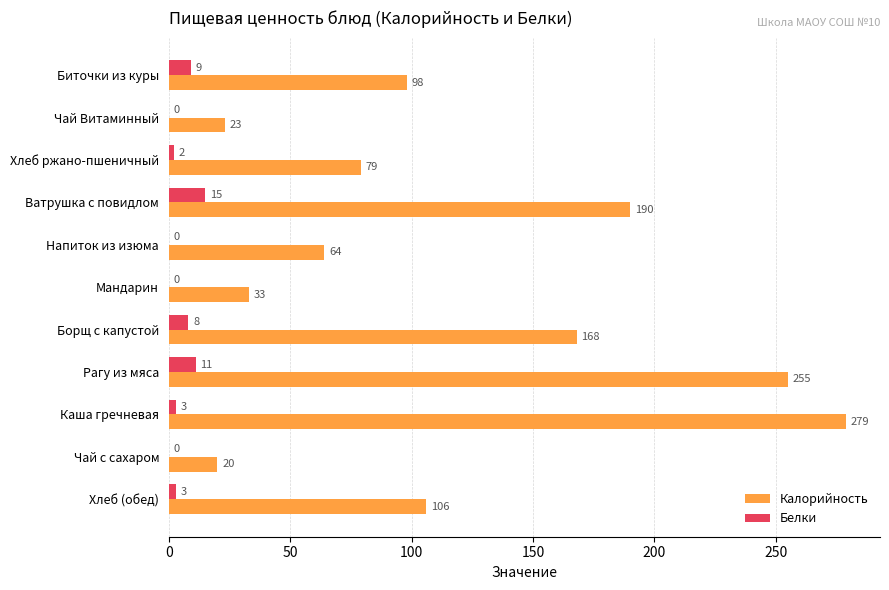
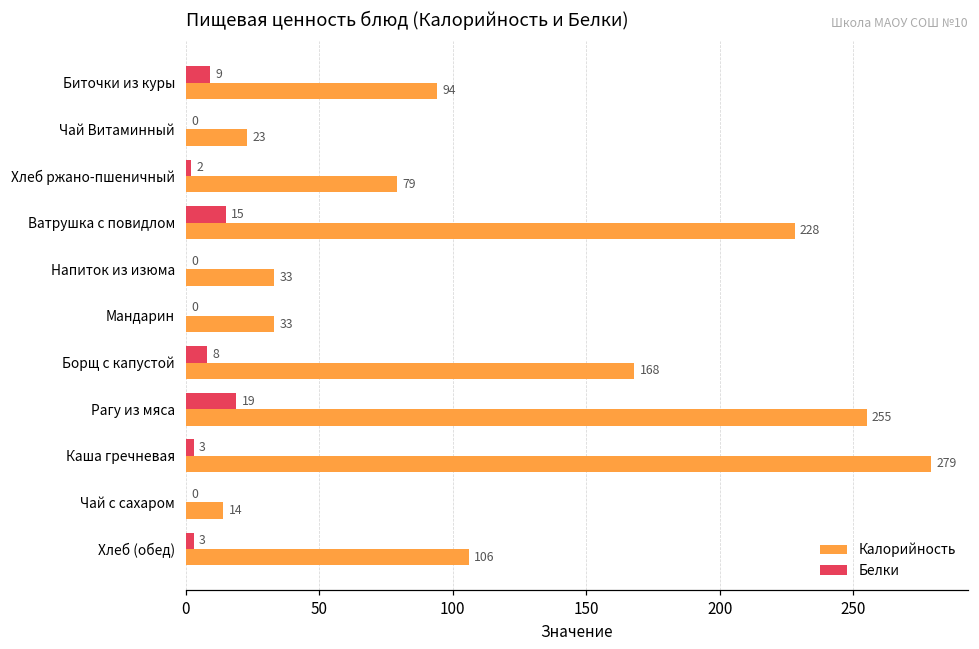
  {
    "Калорийность": {
-     "Биточки из куры": 98,
+     "Биточки из куры": 94,
      "Чай Витаминный": 23,
      "Хлеб ржано-пшеничный": 79,
-     "Ватрушка с повидлом": 190,
-     "Напиток из изюма": 64,
+     "Ватрушка с повидлом": 228,
+     "Напиток из изюма": 33,
      "Мандарин": 33,
      "Борщ с капустой": 168,
      "Рагу из мяса": 255,
      "Каша гречневая": 279,
-     "Чай с сахаром": 20,
+     "Чай с сахаром": 14,
      "Хлеб (обед)": 106
    },
    "Белки": {
      "Биточки из куры": 9,
      "Чай Витаминный": 0,
      "Хлеб ржано-пшеничный": 2,
      "Ватрушка с повидлом": 15,
      "Напиток из изюма": 0,
      "Мандарин": 0,
      "Борщ с капустой": 8,
-     "Рагу из мяса": 11,
+     "Рагу из мяса": 19,
      "Каша гречневая": 3,
      "Чай с сахаром": 0,
      "Хлеб (обед)": 3
    }
  }
